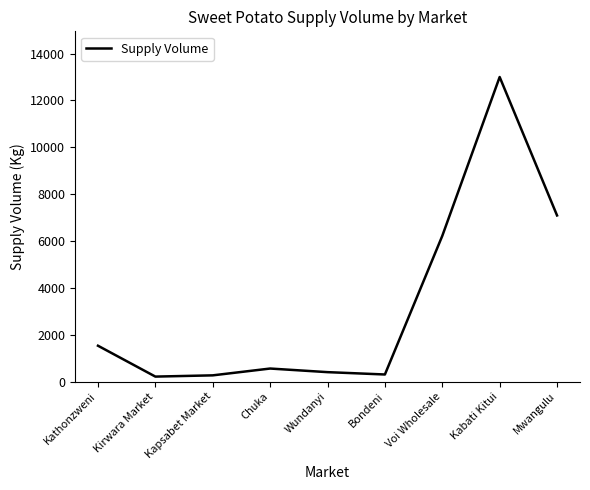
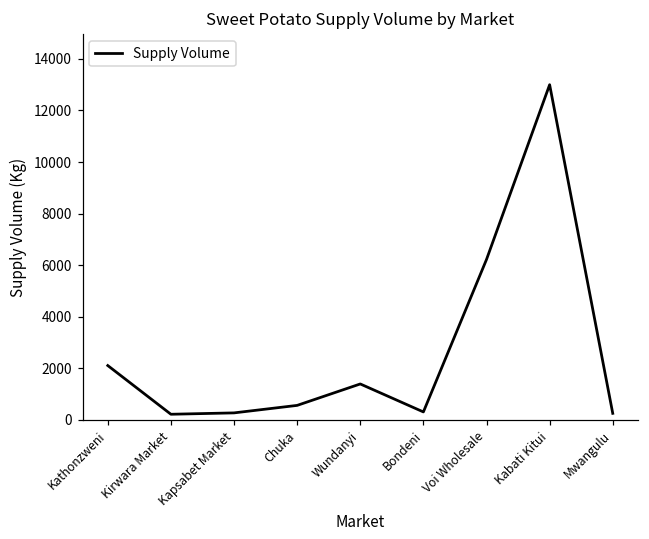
  {
-   "Kathonzweni": 1500,
+   "Kathonzweni": 2100,
    "Kirwara Market": 200,
    "Kapsabet Market": 300,
    "Chuka": 600,
-   "Wundanyi": 400,
+   "Wundanyi": 1400,
    "Bondeni": 300,
    "Voi Wholesale": 6200,
    "Kabati Kitui": 13000,
-   "Mwangulu": 7100
+   "Mwangulu": 200
  }
